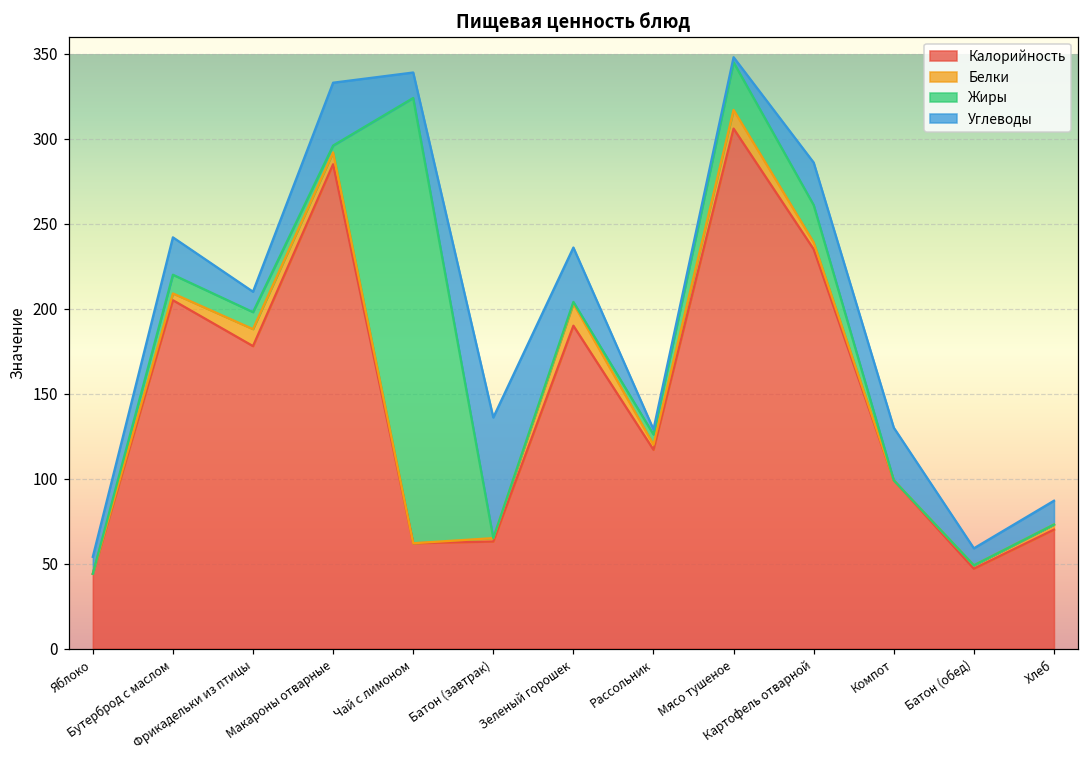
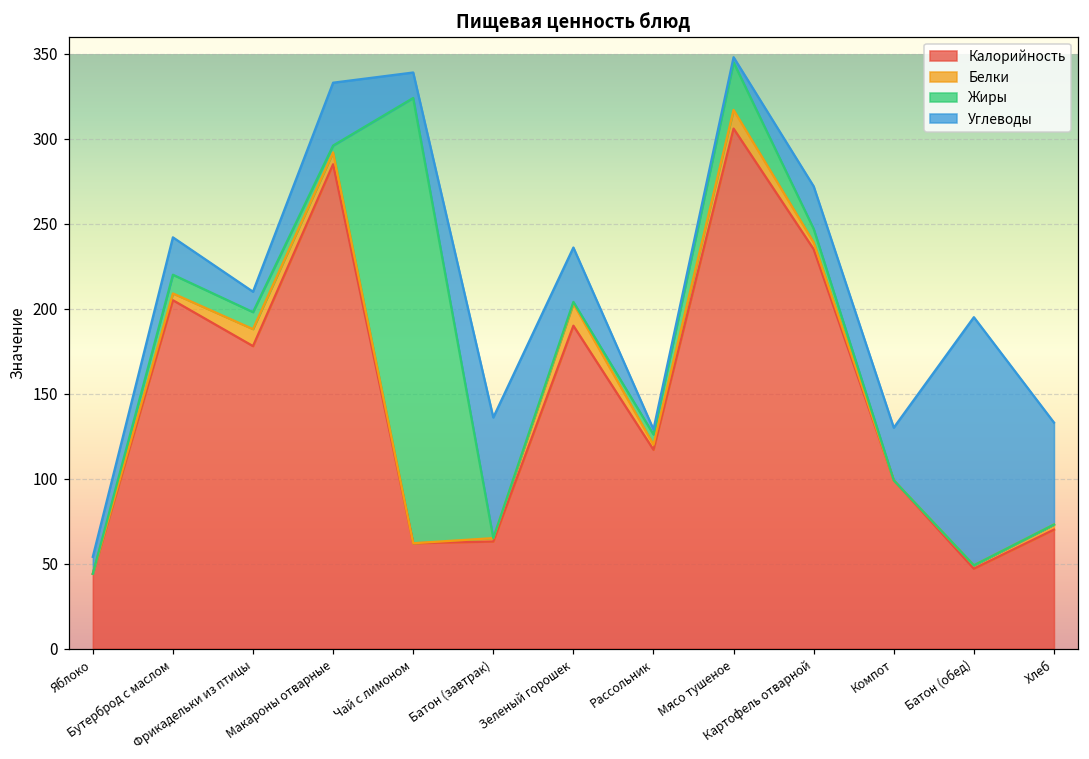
  {
    "Калорийность": {
      "Бутерброд с маслом": 205,
      "Фрикадельки из птицы": 178,
      "Макароны отварные": 285,
      "Батон (завтрак)": 63,
      "Зеленый горошек": 190,
      "Рассольник": 117,
      "Мясо тушеное": 306,
      "Картофель отварной": 235,
      "Батон (обед)": 47,
      "Хлеб": 70
    },
    "Белки": {
      "Бутерброд с маслом": 4,
      "Фрикадельки из птицы": 10,
      "Макароны отварные": 7,
      "Рассольник": 3,
      "Мясо тушеное": 11,
      "Картофель отварной": 4
    },
    "Жиры": {
      "Бутерброд с маслом": 11,
      "Фрикадельки из птицы": 10,
      "Макароны отварные": 4,
      "Чай с лимоном": 262,
      "Рассольник": 6,
      "Мясо тушеное": 28,
-     "Картофель отварной": 22
+     "Картофель отварной": 8
    },
    "Углеводы": {
      "Яблоко": 10,
      "Бутерброд с маслом": 22,
      "Фрикадельки из птицы": 12,
      "Макароны отварные": 37,
      "Чай с лимоном": 15,
      "Батон (завтрак)": 71,
      "Зеленый горошек": 32,
      "Рассольник": 3,
      "Мясо тушеное": 3,
      "Картофель отварной": 25,
      "Компот": 31,
-     "Батон (обед)": 10,
-     "Хлеб": 14
+     "Батон (обед)": 146,
+     "Хлеб": 60
    }
  }
